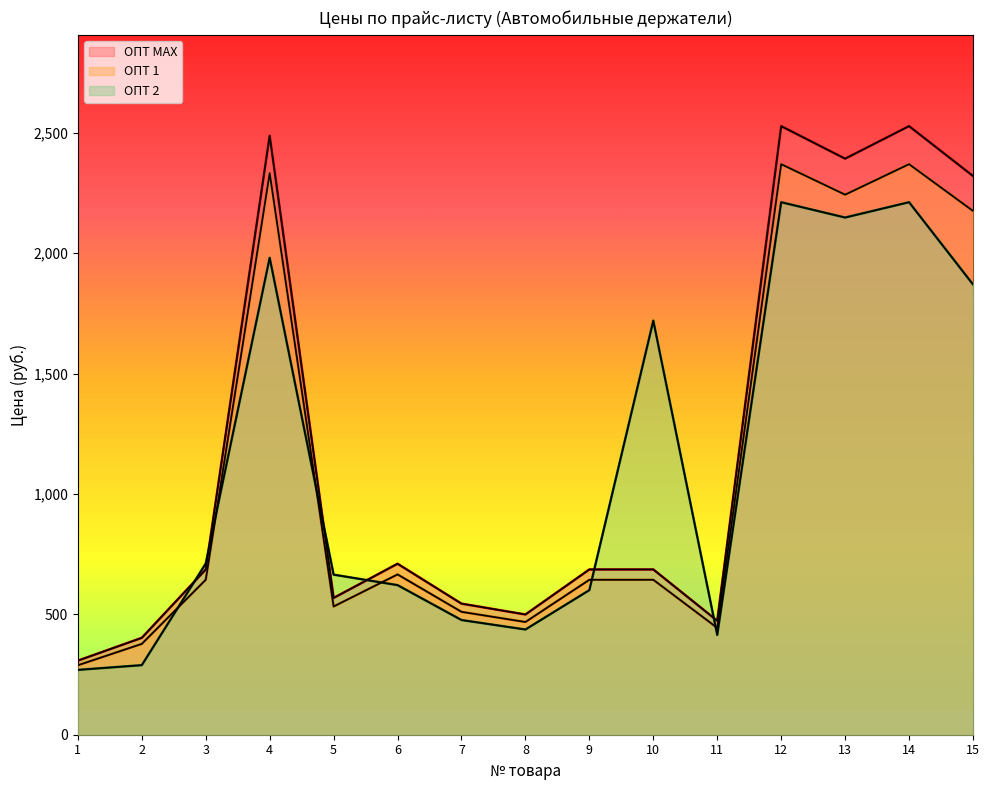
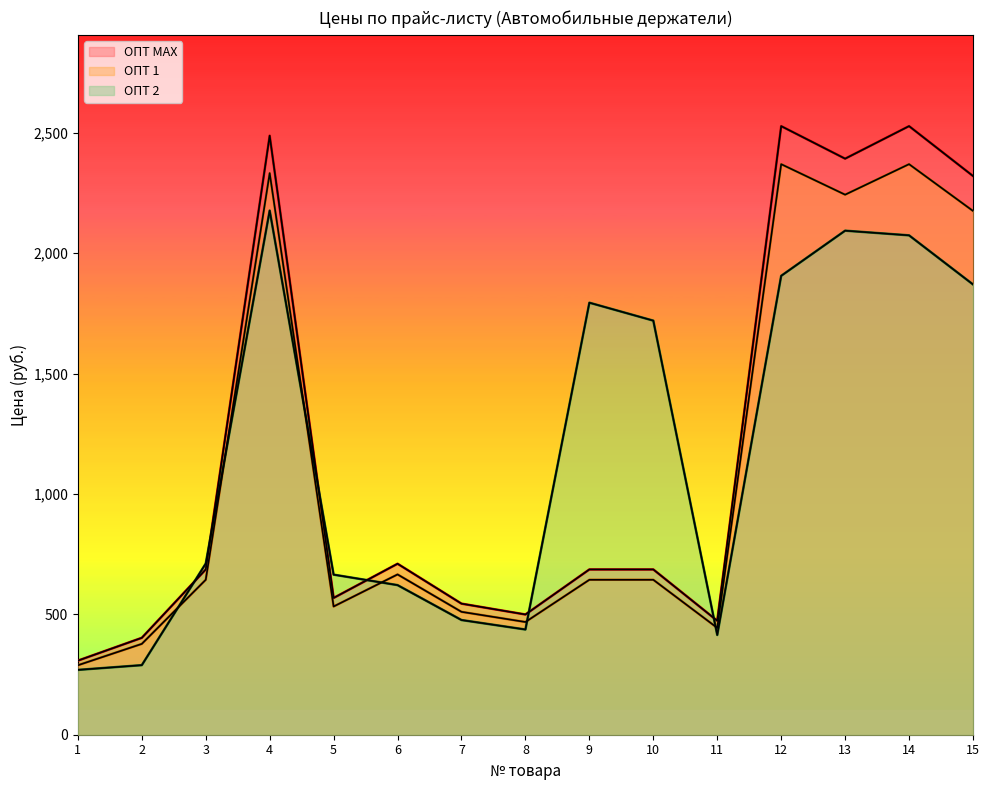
  {
    "ОПТ 2": {
      "1": "270",
      "2": "290",
      "3": "710",
-     "4": "1,980",
+     "4": "2,180",
      "5": "660",
      "6": "620",
      "7": "480",
      "8": "440",
-     "9": "600",
+     "9": "1,790",
      "10": "1,720",
      "11": "410",
-     "12": "2,210",
-     "13": "2,150",
-     "14": "2,210",
+     "12": "1,910",
+     "13": "2,090",
+     "14": "2,070",
      "15": "1,870"
    }
  }
